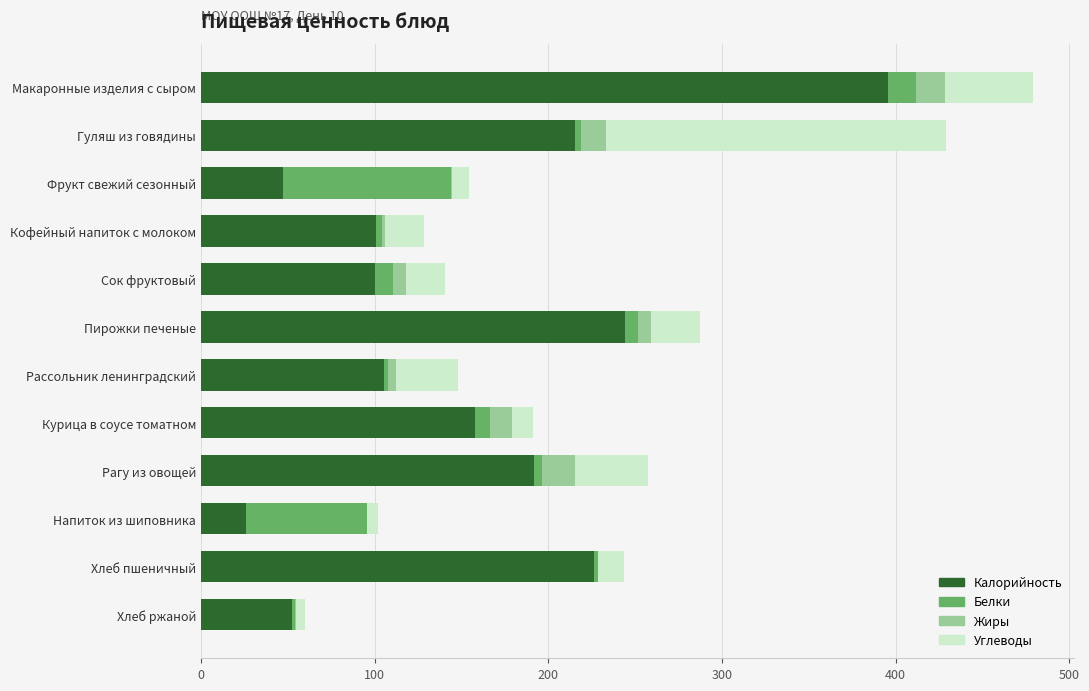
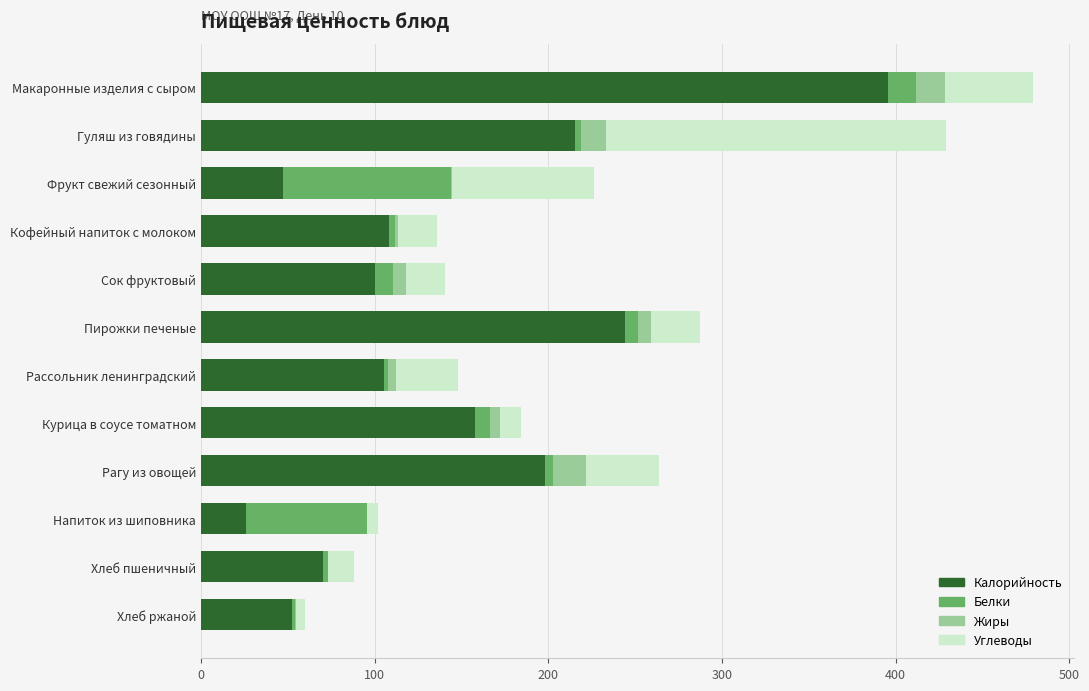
  {
    "Калорийность": {
      "Макаронные изделия с сыром": 396,
      "Гуляш из говядины": 215,
      "Фрукт свежий сезонный": 47,
-     "Кофейный напиток с молоком": 101,
+     "Кофейный напиток с молоком": 108,
      "Сок фруктовый": 100,
      "Пирожки печеные": 244,
      "Рассольник ленинградский": 105,
      "Курица в соусе томатном": 158,
-     "Рагу из овощей": 192,
+     "Рагу из овощей": 198,
      "Напиток из шиповника": 26,
-     "Хлеб пшеничный": 226,
+     "Хлеб пшеничный": 71,
      "Хлеб ржаной": 52
    },
    "Белки": {
      "Макаронные изделия с сыром": 16,
      "Гуляш из говядины": 4,
      "Фрукт свежий сезонный": 97,
      "Кофейный напиток с молоком": 3,
      "Сок фруктовый": 10,
      "Пирожки печеные": 8,
      "Рассольник ленинградский": 2,
      "Курица в соусе томатном": 9,
      "Рагу из овощей": 4,
      "Напиток из шиповника": 70,
      "Хлеб пшеничный": 2,
      "Хлеб ржаной": 2
    },
    "Жиры": {
      "Макаронные изделия с сыром": 17,
      "Гуляш из говядины": 15,
      "Кофейный напиток с молоком": 2,
      "Сок фруктовый": 7,
      "Пирожки печеные": 8,
      "Рассольник ленинградский": 4,
-     "Курица в соусе томатном": 13,
+     "Курица в соусе томатном": 6,
      "Рагу из овощей": 19
    },
    "Углеводы": {
      "Макаронные изделия с сыром": 51,
      "Гуляш из говядины": 196,
-     "Фрукт свежий сезонный": 10,
+     "Фрукт свежий сезонный": 82,
      "Кофейный напиток с молоком": 22,
      "Сок фруктовый": 23,
      "Пирожки печеные": 28,
      "Рассольник ленинградский": 35,
      "Курица в соусе томатном": 12,
      "Рагу из овощей": 42,
      "Напиток из шиповника": 6,
      "Хлеб пшеничный": 15,
      "Хлеб ржаной": 5
    }
  }
